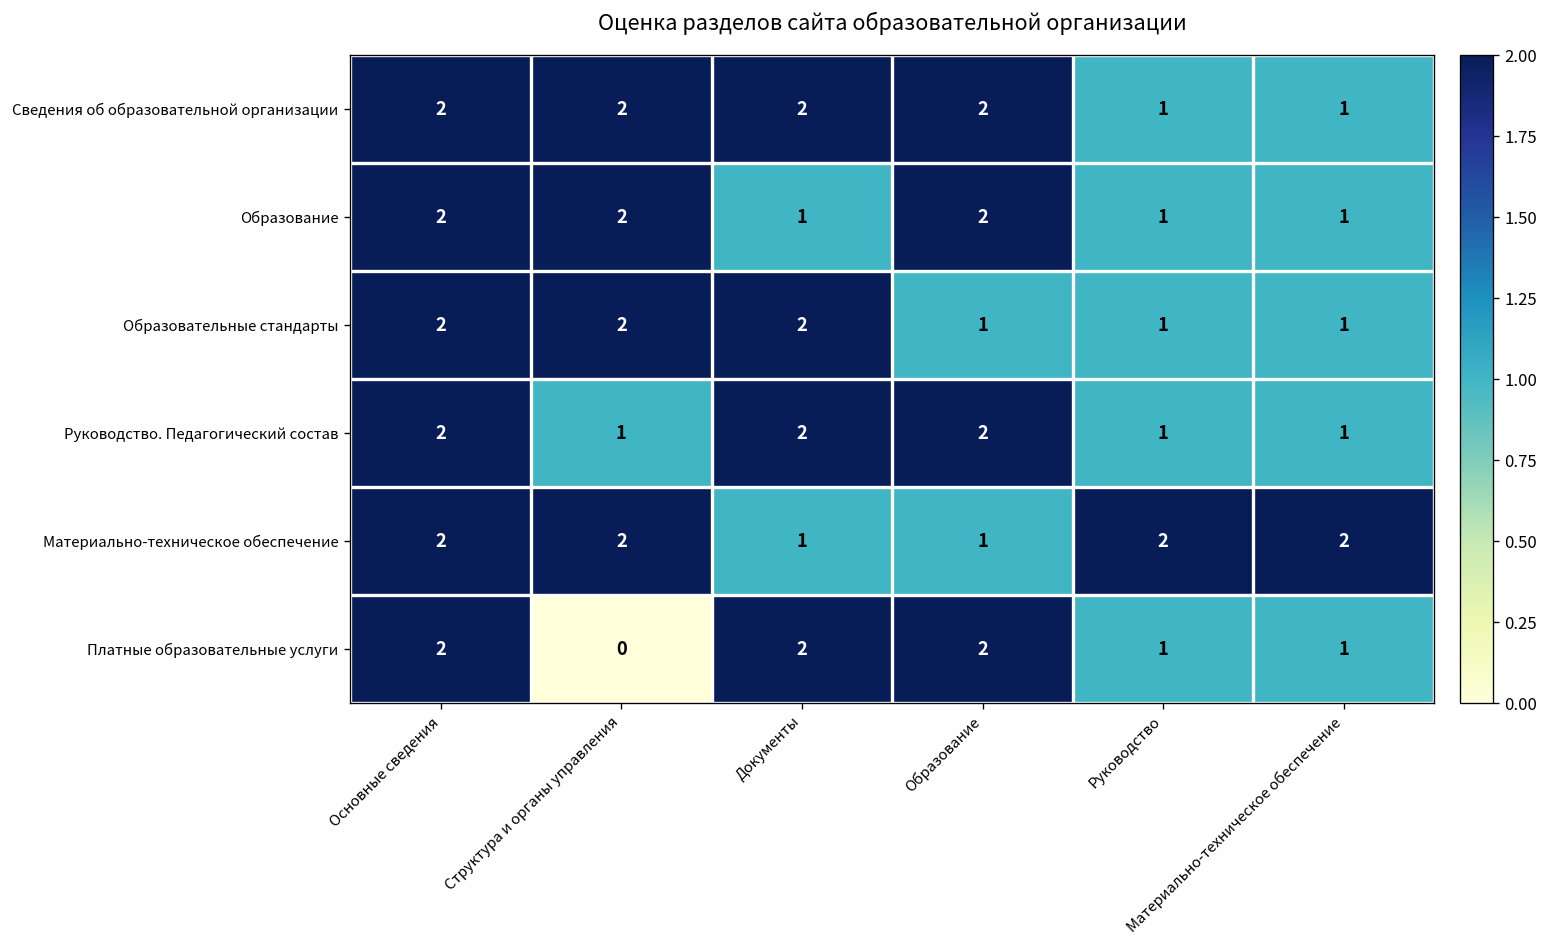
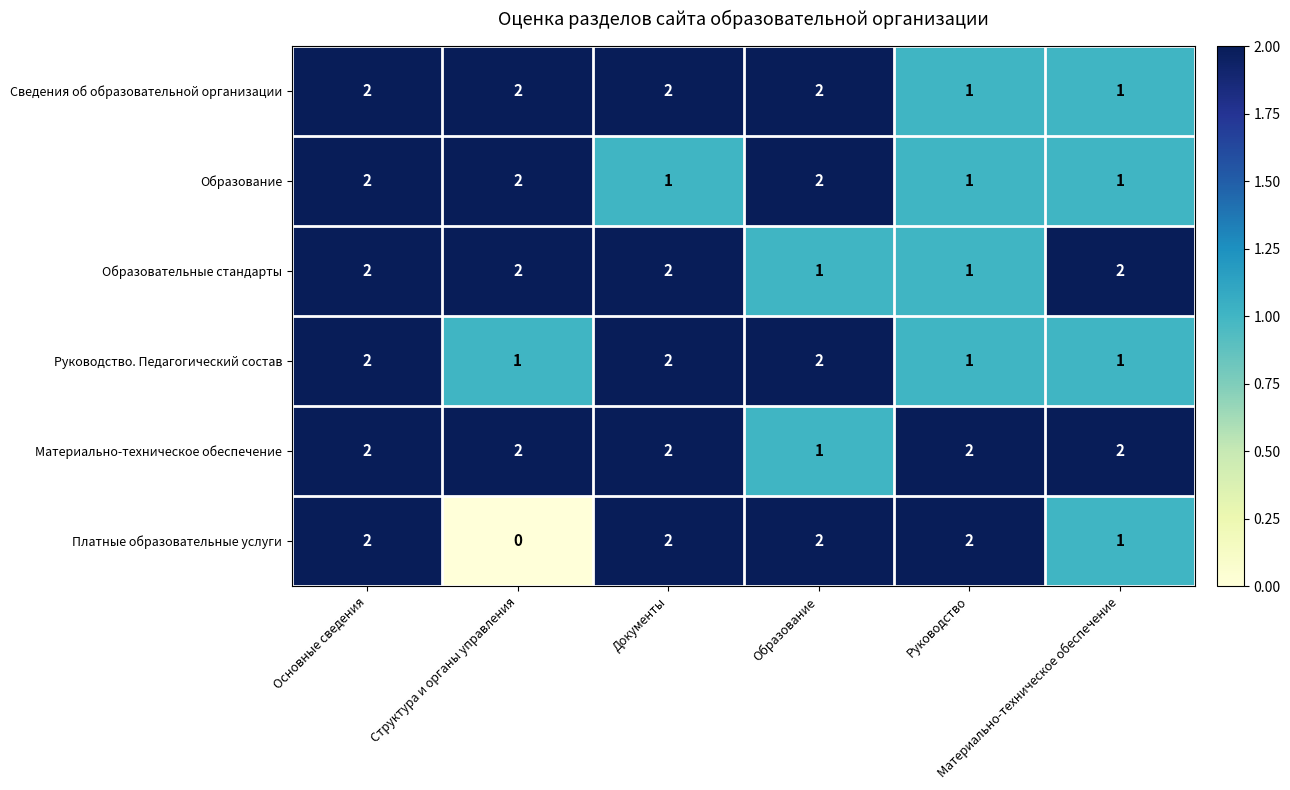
  {
    "Сведения об образовательной организации": {
      "Основные сведения": 2,
      "Структура и органы управления": 2,
      "Документы": 2,
      "Образование": 2,
      "Руководство": 1,
      "Материально-техническое обеспечение": 1
    },
    "Образование": {
      "Основные сведения": 2,
      "Структура и органы управления": 2,
      "Документы": 1,
      "Образование": 2,
      "Руководство": 1,
      "Материально-техническое обеспечение": 1
    },
    "Образовательные стандарты": {
      "Основные сведения": 2,
      "Структура и органы управления": 2,
      "Документы": 2,
      "Образование": 1,
      "Руководство": 1,
-     "Материально-техническое обеспечение": 1
+     "Материально-техническое обеспечение": 2
    },
    "Руководство. Педагогический состав": {
      "Основные сведения": 2,
      "Структура и органы управления": 1,
      "Документы": 2,
      "Образование": 2,
      "Руководство": 1,
      "Материально-техническое обеспечение": 1
    },
    "Материально-техническое обеспечение": {
      "Основные сведения": 2,
      "Структура и органы управления": 2,
-     "Документы": 1,
+     "Документы": 2,
      "Образование": 1,
      "Руководство": 2,
      "Материально-техническое обеспечение": 2
    },
    "Платные образовательные услуги": {
      "Основные сведения": 2,
      "Структура и органы управления": 0,
      "Документы": 2,
      "Образование": 2,
-     "Руководство": 1,
+     "Руководство": 2,
      "Материально-техническое обеспечение": 1
    }
  }
